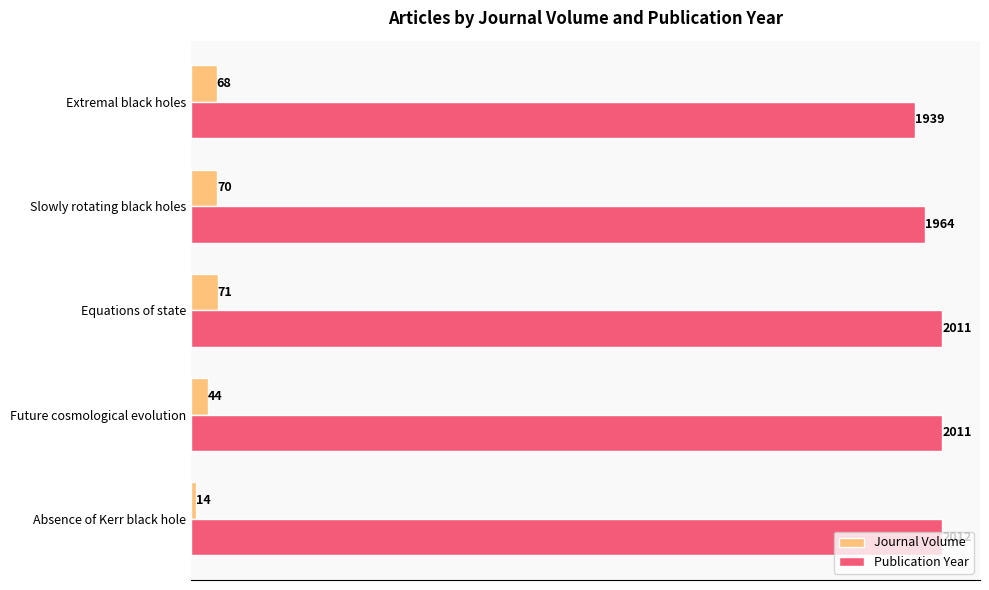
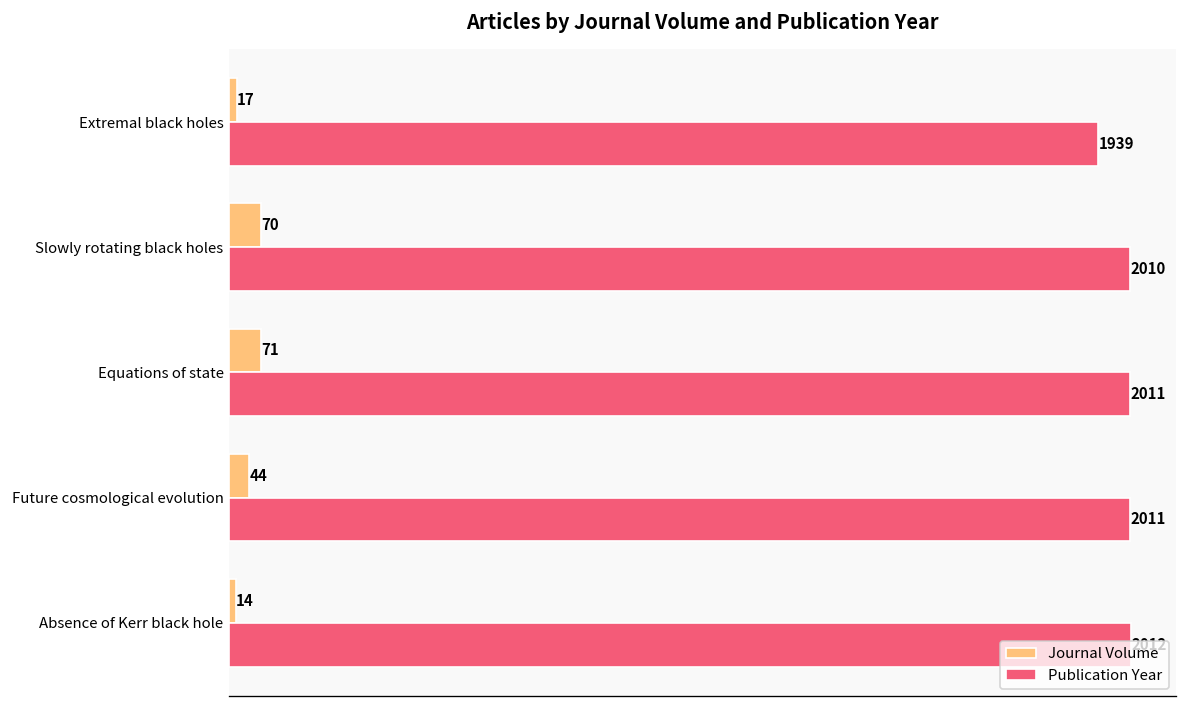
  {
    "Journal Volume": {
-     "Extremal black holes": 68,
+     "Extremal black holes": 17,
      "Slowly rotating black holes": 70,
      "Equations of state": 71,
      "Future cosmological evolution": 44,
      "Absence of Kerr black hole": 14
    },
    "Publication Year": {
      "Extremal black holes": 1939,
-     "Slowly rotating black holes": 1964,
+     "Slowly rotating black holes": 2010,
      "Equations of state": 2011,
      "Future cosmological evolution": 2011
    }
  }
